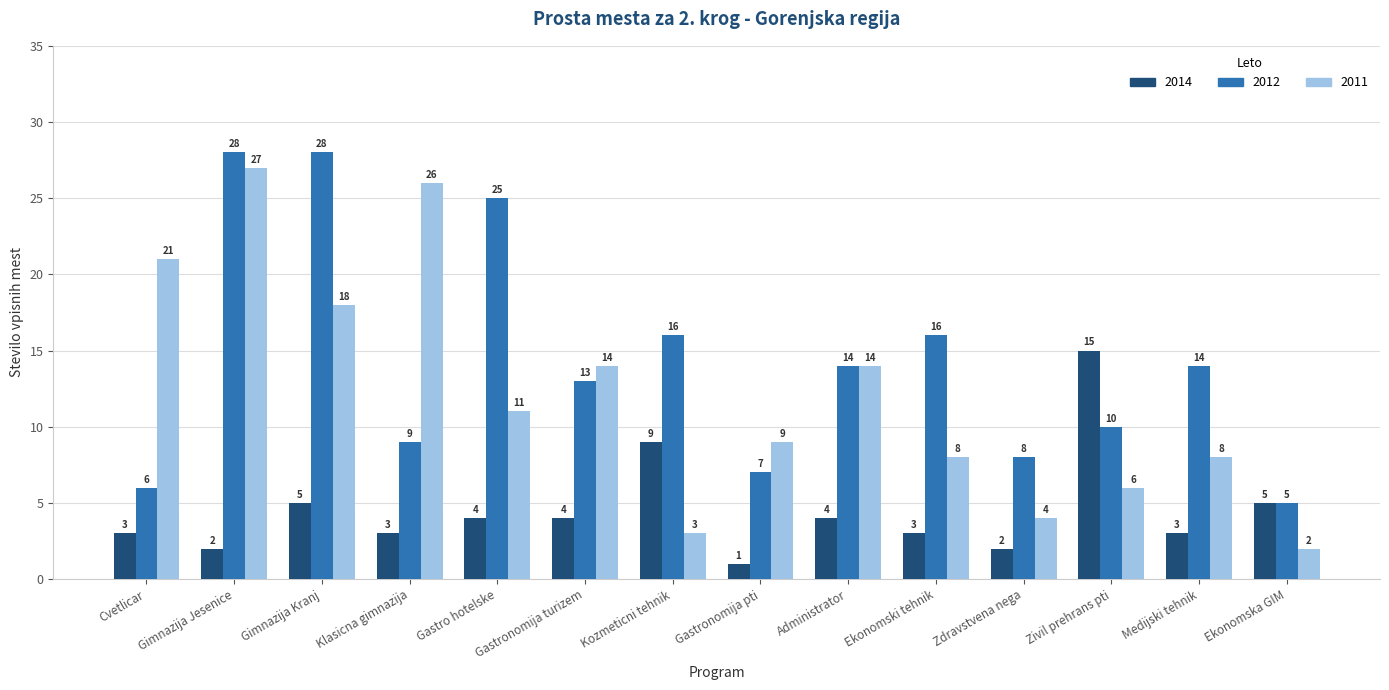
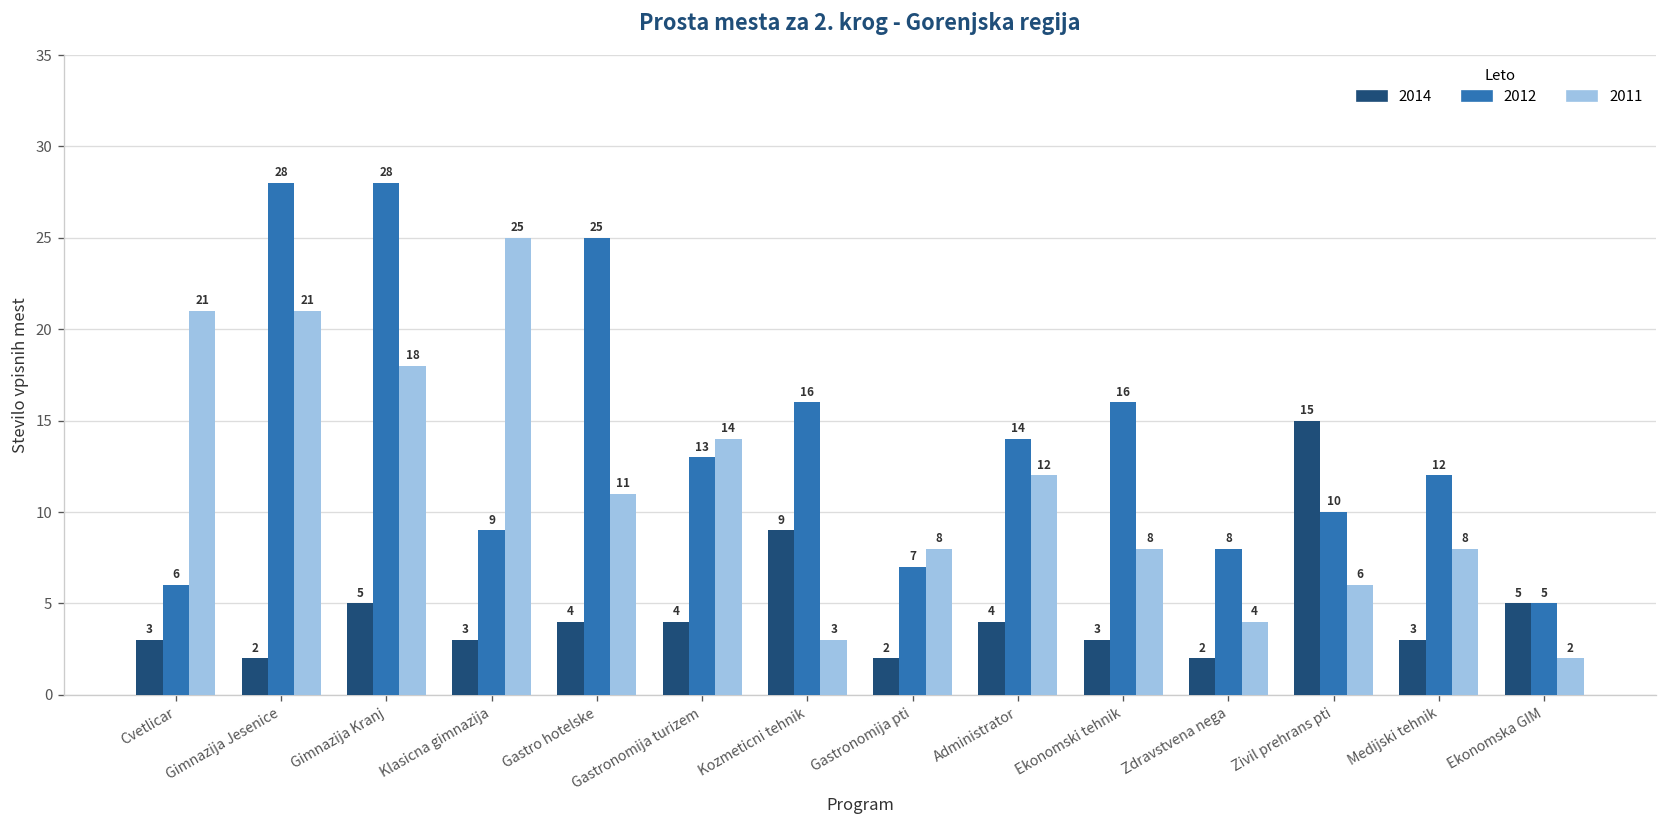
  {
    "2014": {
      "Cvetlicar": 3,
      "Gimnazija Jesenice": 2,
      "Gimnazija Kranj": 5,
      "Klasicna gimnazija": 3,
      "Gastro hotelske": 4,
      "Gastronomija turizem": 4,
      "Kozmeticni tehnik": 9,
-     "Gastronomija pti": 1,
+     "Gastronomija pti": 2,
      "Administrator": 4,
      "Ekonomski tehnik": 3,
      "Zdravstvena nega": 2,
      "Zivil prehrans pti": 15,
      "Medijski tehnik": 3,
      "Ekonomska GIM": 5
    },
    "2012": {
      "Cvetlicar": 6,
      "Gimnazija Jesenice": 28,
      "Gimnazija Kranj": 28,
      "Klasicna gimnazija": 9,
      "Gastro hotelske": 25,
      "Gastronomija turizem": 13,
      "Kozmeticni tehnik": 16,
      "Gastronomija pti": 7,
      "Administrator": 14,
      "Ekonomski tehnik": 16,
      "Zdravstvena nega": 8,
      "Zivil prehrans pti": 10,
-     "Medijski tehnik": 14,
+     "Medijski tehnik": 12,
      "Ekonomska GIM": 5
    },
    "2011": {
      "Cvetlicar": 21,
-     "Gimnazija Jesenice": 27,
+     "Gimnazija Jesenice": 21,
      "Gimnazija Kranj": 18,
-     "Klasicna gimnazija": 26,
+     "Klasicna gimnazija": 25,
      "Gastro hotelske": 11,
      "Gastronomija turizem": 14,
      "Kozmeticni tehnik": 3,
-     "Gastronomija pti": 9,
-     "Administrator": 14,
+     "Gastronomija pti": 8,
+     "Administrator": 12,
      "Ekonomski tehnik": 8,
      "Zdravstvena nega": 4,
      "Zivil prehrans pti": 6,
      "Medijski tehnik": 8,
      "Ekonomska GIM": 2
    }
  }
